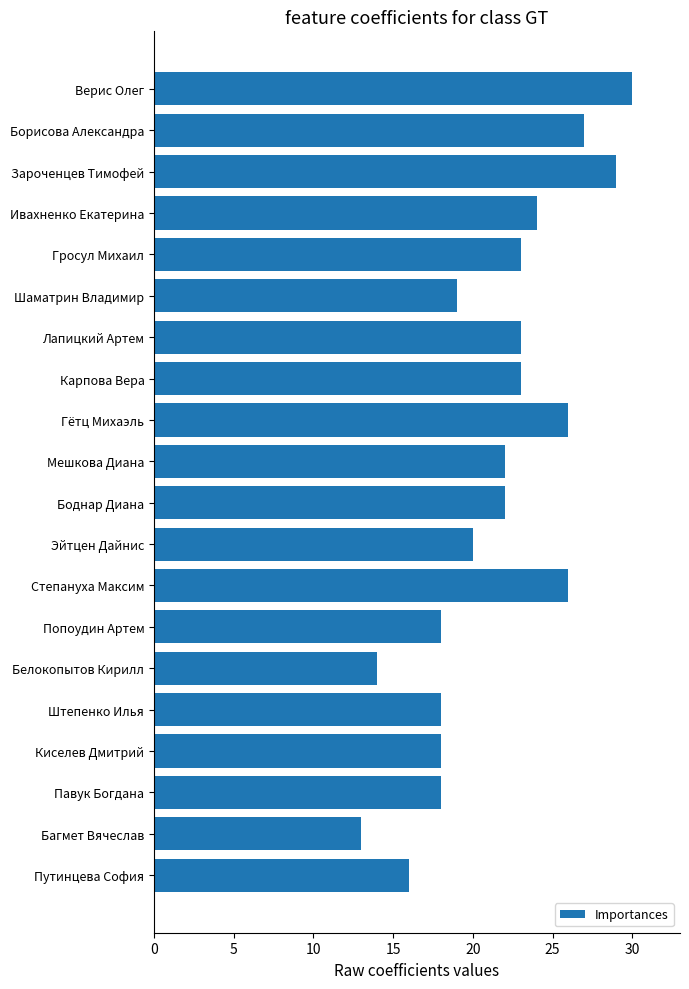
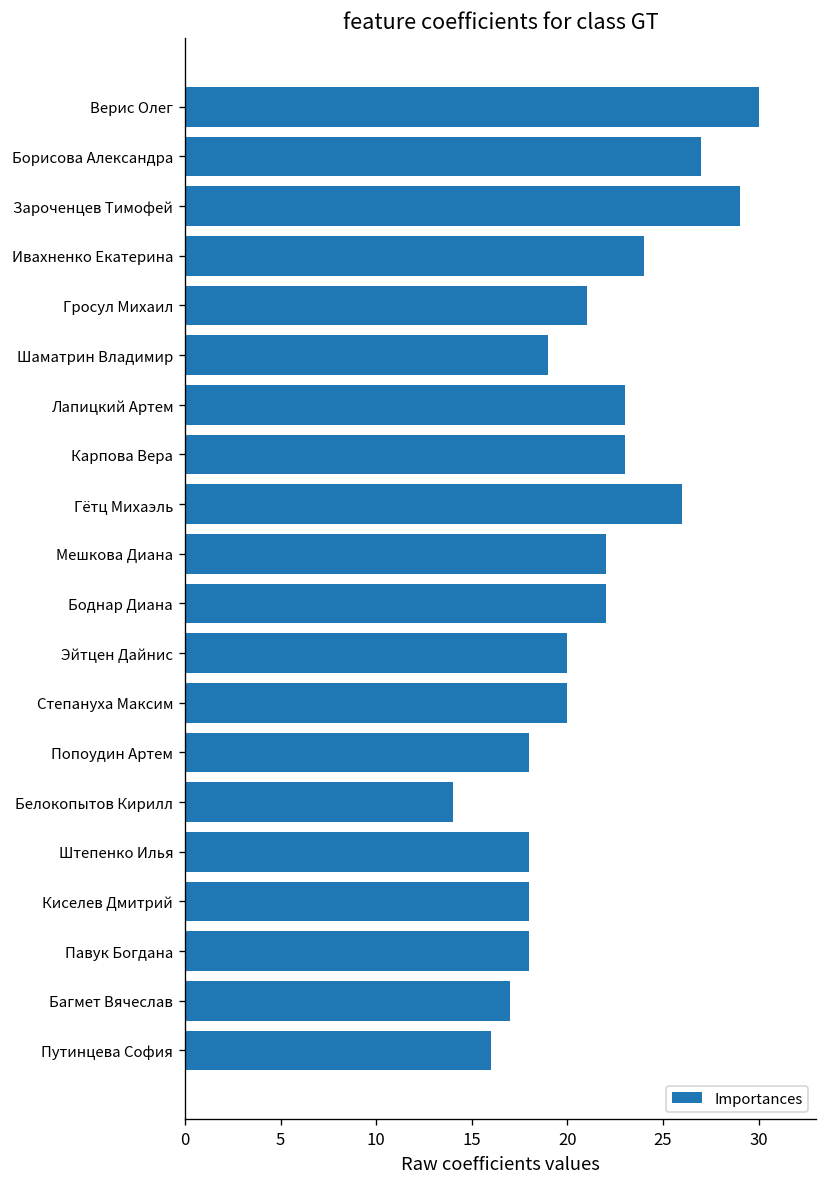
  {
    "Верис Олег": 30,
    "Борисова Александра": 27,
    "Зароченцев Тимофей": 29,
    "Ивахненко Екатерина": 24,
-   "Гросул Михаил": 23,
+   "Гросул Михаил": 21,
    "Шаматрин Владимир": 19,
    "Лапицкий Артем": 23,
    "Карпова Вера": 23,
    "Гётц Михаэль": 26,
    "Мешкова Диана": 22,
    "Боднар Диана": 22,
    "Эйтцен Дайнис": 20,
-   "Степануха Максим": 26,
+   "Степануха Максим": 20,
    "Попоудин Артем": 18,
    "Белокопытов Кирилл": 14,
    "Штепенко Илья": 18,
    "Киселев Дмитрий": 18,
    "Павук Богдана": 18,
-   "Багмет Вячеслав": 13,
+   "Багмет Вячеслав": 17,
    "Путинцева София": 16
  }
